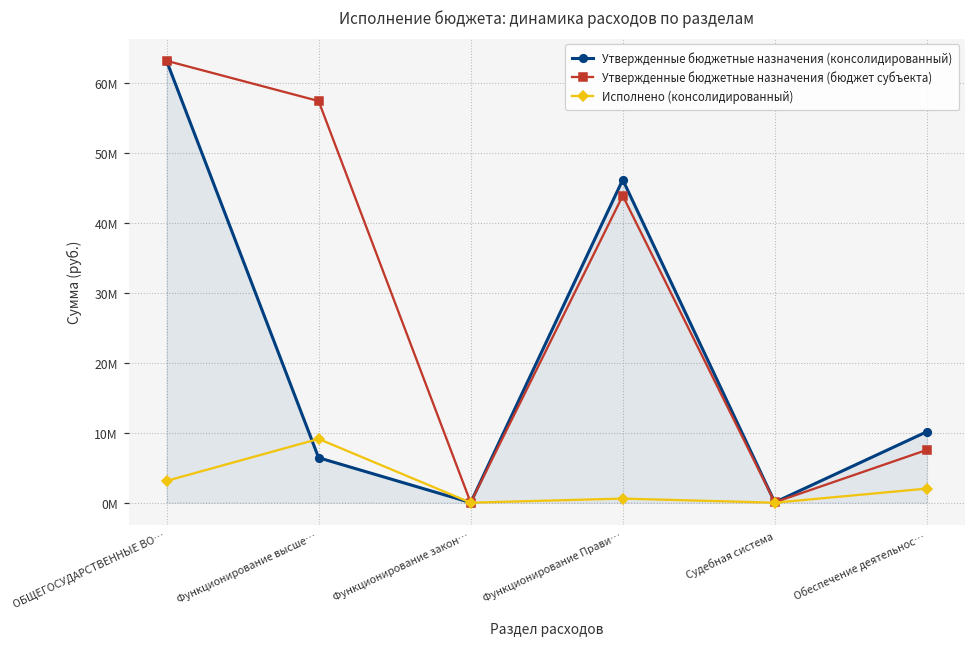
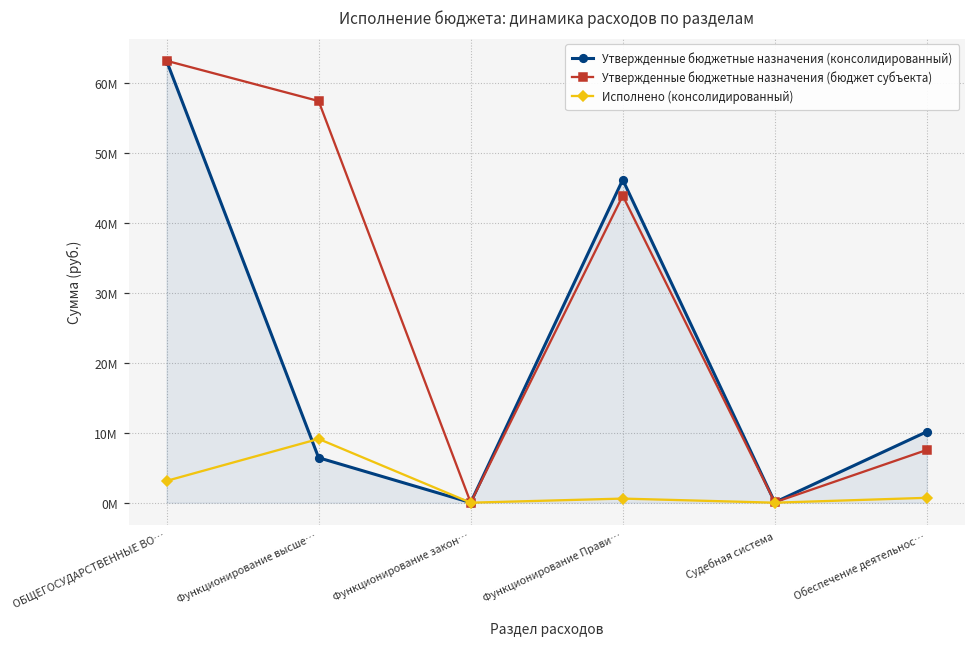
  {
    "Утвержденные бюджетные назначения (консолидированный)": {
      "Функционирование высше…": 6000000,
      "Функционирование Прави…": 46000000,
      "Обеспечение деятельнос…": 10000000
    },
    "Утвержденные бюджетные назначения (бюджет субъекта)": {
      "Функционирование высше…": 57000000,
      "Функционирование Прави…": 44000000,
      "Обеспечение деятельнос…": 8000000
    },
    "Исполнено (консолидированный)": {
      "ОБЩЕГОСУДАРСТВЕННЫЕ ВО…": 3000000,
      "Функционирование высше…": 9000000,
      "Функционирование Прави…": 1000000,
-     "Обеспечение деятельнос…": 2000000
+     "Обеспечение деятельнос…": 1000000
    }
  }
